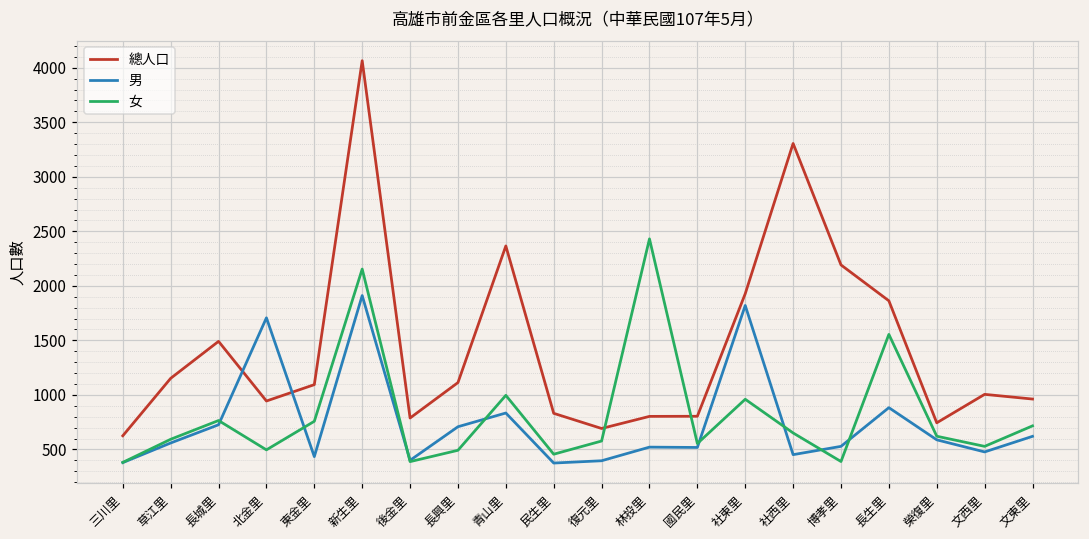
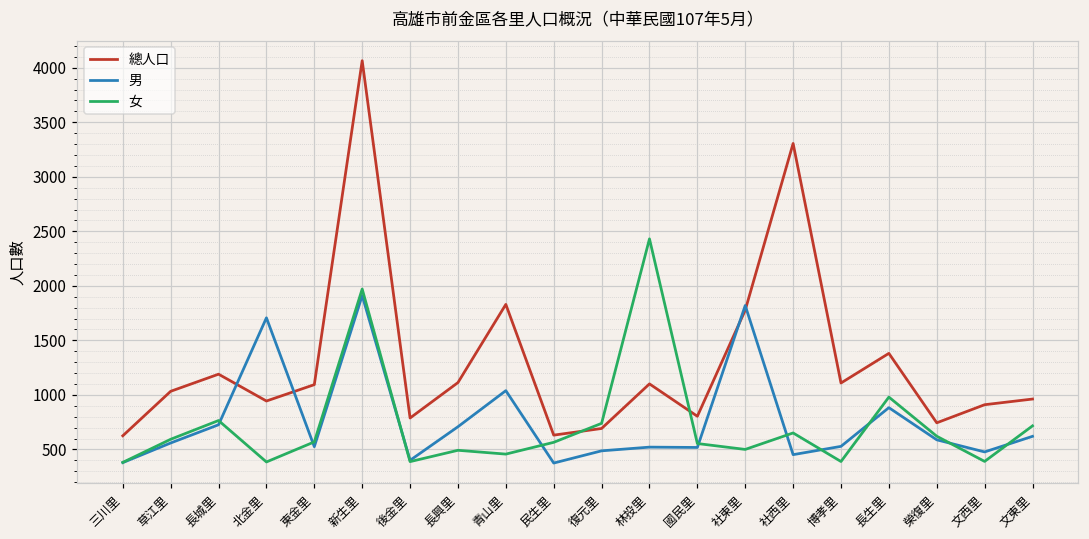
  {
    "總人口": {
      "三川里": 600,
-     "草江里": 1200,
-     "長城里": 1500,
+     "草江里": 1000,
+     "長城里": 1200,
      "北金里": 900,
      "東金里": 1100,
      "新生里": 4100,
      "後金里": 800,
      "長興里": 1100,
-     "青山里": 2400,
-     "民生里": 800,
+     "青山里": 1800,
+     "民生里": 600,
      "復元里": 700,
-     "林投里": 800,
+     "林投里": 1100,
      "國民里": 800,
-     "社東里": 1900,
+     "社東里": 1800,
      "社西里": 3300,
-     "博孝里": 2200,
-     "長生里": 1900,
+     "博孝里": 1100,
+     "長生里": 1400,
      "榮復里": 700,
-     "文西里": 1000,
+     "文西里": 900,
      "文東里": 1000
    },
    "男": {
      "草江里": 600,
      "長城里": 700,
      "北金里": 1700,
-     "東金里": 400,
+     "東金里": 500,
      "新生里": 1900,
      "長興里": 700,
-     "青山里": 800,
+     "青山里": 1000,
      "民生里": 400,
-     "復元里": 400,
+     "復元里": 500,
      "林投里": 500,
      "國民里": 500,
      "社東里": 1800,
      "社西里": 500,
      "博孝里": 500,
      "長生里": 900,
      "榮復里": 600,
      "文西里": 500,
      "文東里": 600
    },
    "女": {
      "草江里": 600,
      "長城里": 800,
-     "北金里": 500,
-     "東金里": 800,
-     "新生里": 2200,
+     "北金里": 400,
+     "東金里": 600,
+     "新生里": 2000,
      "長興里": 500,
-     "青山里": 1000,
-     "民生里": 500,
-     "復元里": 600,
+     "青山里": 500,
+     "民生里": 600,
+     "復元里": 700,
      "林投里": 2400,
      "國民里": 600,
-     "社東里": 1000,
+     "社東里": 500,
      "社西里": 700,
      "博孝里": 400,
-     "長生里": 1600,
+     "長生里": 1000,
      "榮復里": 600,
-     "文西里": 500,
+     "文西里": 400,
      "文東里": 700
    }
  }
